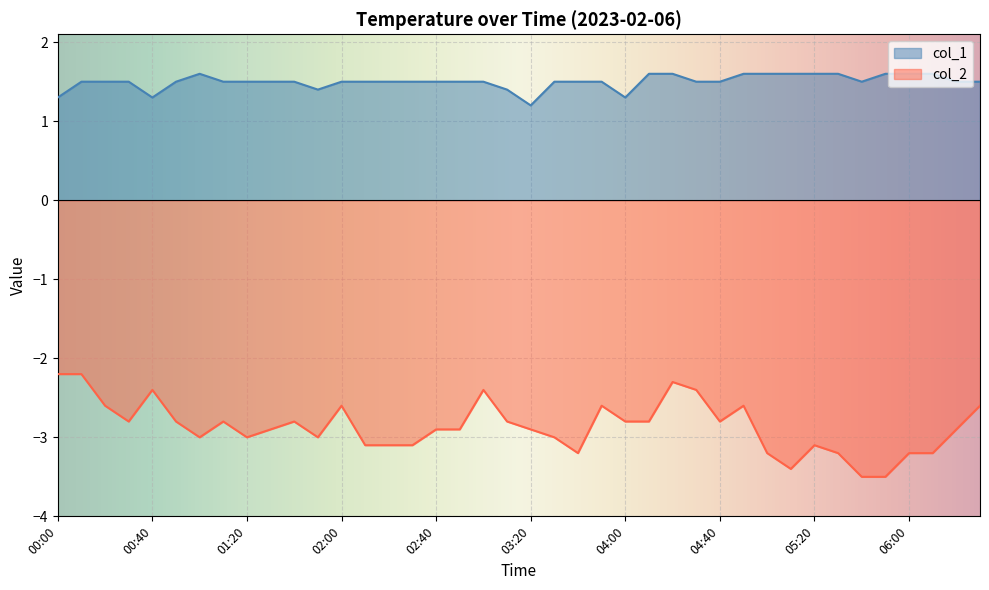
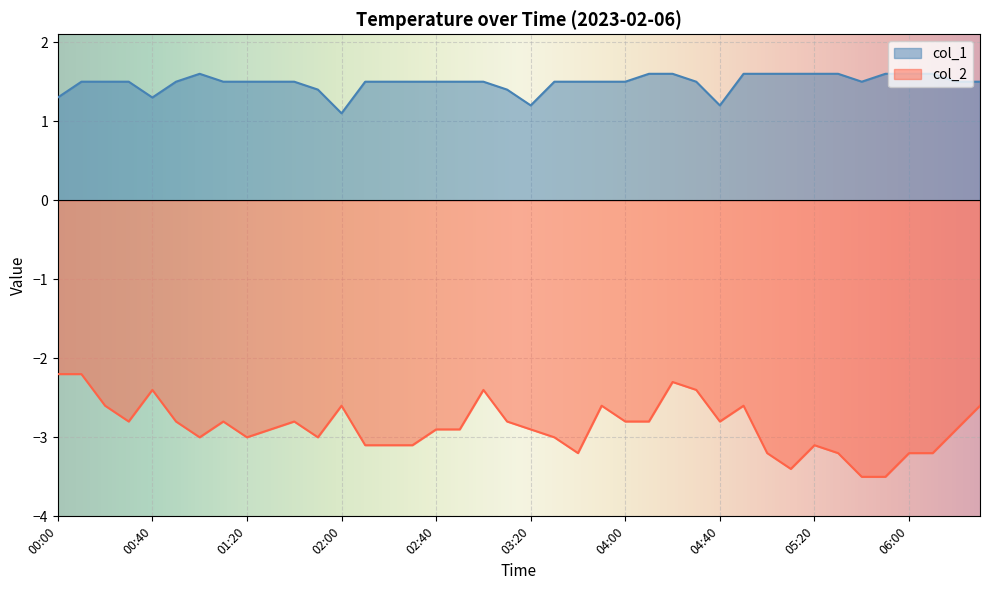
  {
    "col_1": {
      "00:00": 1.3,
      "00:40": 1.3,
      "01:20": 1.5,
-     "02:00": 1.5,
+     "02:00": 1.1,
      "02:40": 1.5,
      "03:20": 1.2,
-     "04:00": 1.3,
-     "04:40": 1.5,
+     "04:00": 1.5,
+     "04:40": 1.2,
      "05:20": 1.6
    }
  }
